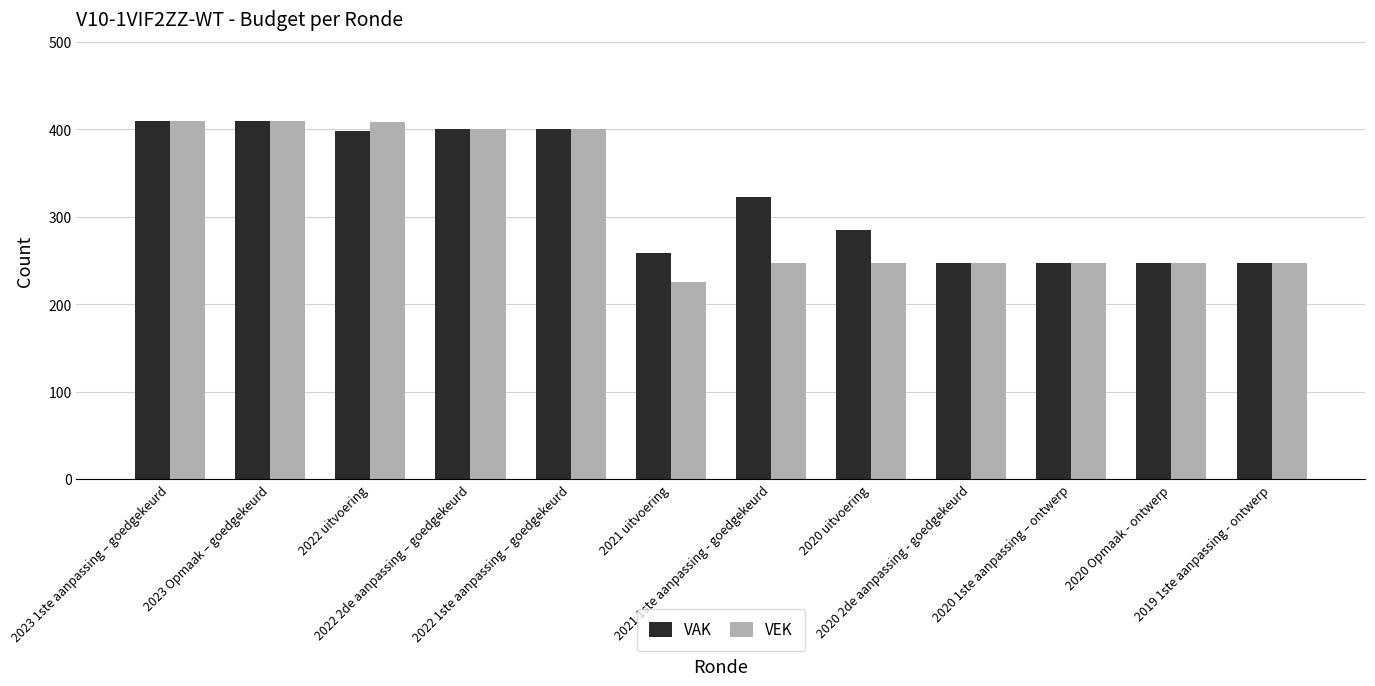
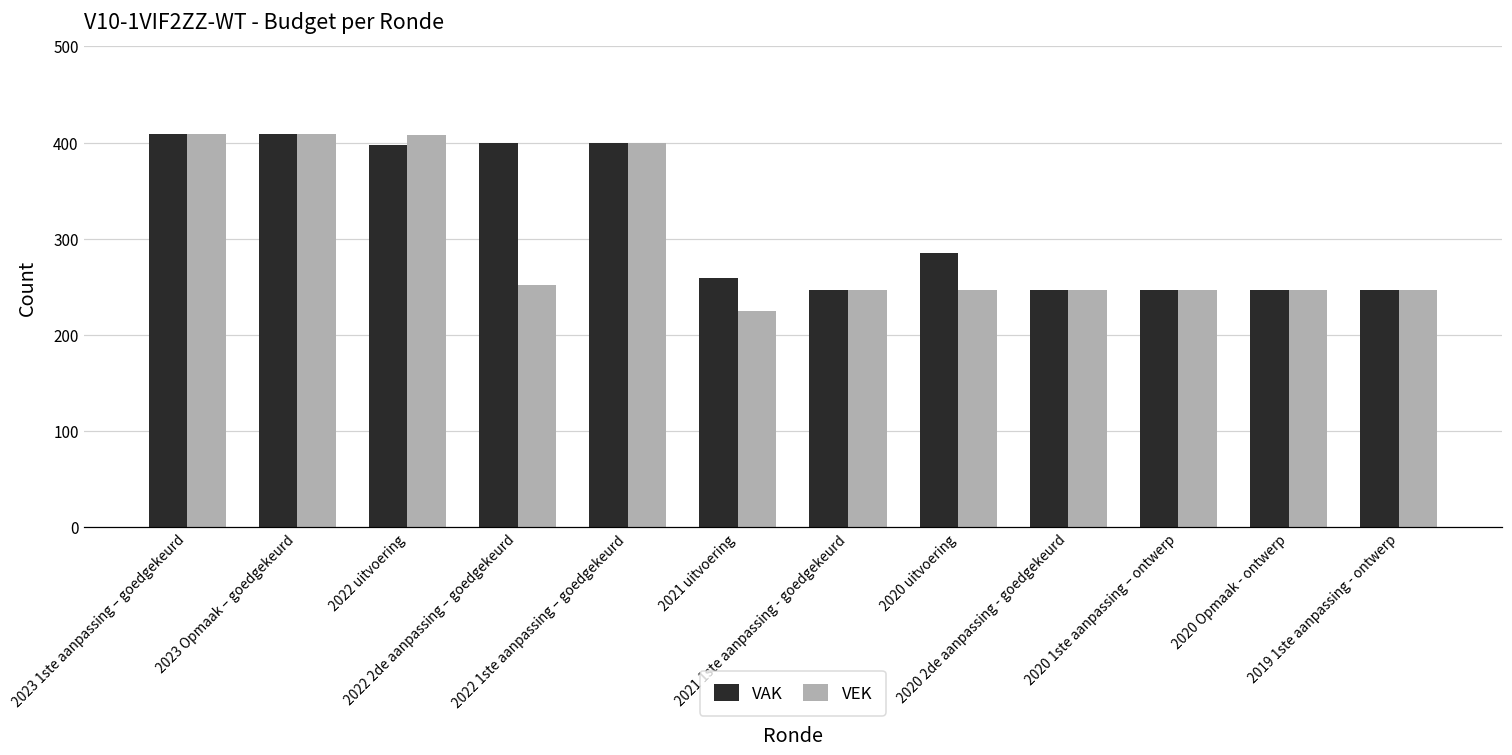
  {
    "VAK": {
      "2023 1ste aanpassing – goedgekeurd": 410,
      "2023 Opmaak – goedgekeurd": 410,
      "2022 uitvoering": 400,
      "2022 2de aanpassing – goedgekeurd": 400,
      "2022 1ste aanpassing – goedgekeurd": 400,
      "2021 uitvoering": 260,
-     "2021 1ste aanpassing - goedgekeurd": 320,
+     "2021 1ste aanpassing - goedgekeurd": 250,
      "2020 uitvoering": 290,
      "2020 2de aanpassing - goedgekeurd": 250,
      "2020 1ste aanpassing – ontwerp": 250,
      "2020 Opmaak - ontwerp": 250,
      "2019 1ste aanpassing - ontwerp": 250
    },
    "VEK": {
      "2023 1ste aanpassing – goedgekeurd": 410,
      "2023 Opmaak – goedgekeurd": 410,
      "2022 uitvoering": 410,
-     "2022 2de aanpassing – goedgekeurd": 400,
+     "2022 2de aanpassing – goedgekeurd": 250,
      "2022 1ste aanpassing – goedgekeurd": 400,
      "2021 uitvoering": 230,
      "2021 1ste aanpassing - goedgekeurd": 250,
      "2020 uitvoering": 250,
      "2020 2de aanpassing - goedgekeurd": 250,
      "2020 1ste aanpassing – ontwerp": 250,
      "2020 Opmaak - ontwerp": 250,
      "2019 1ste aanpassing - ontwerp": 250
    }
  }
